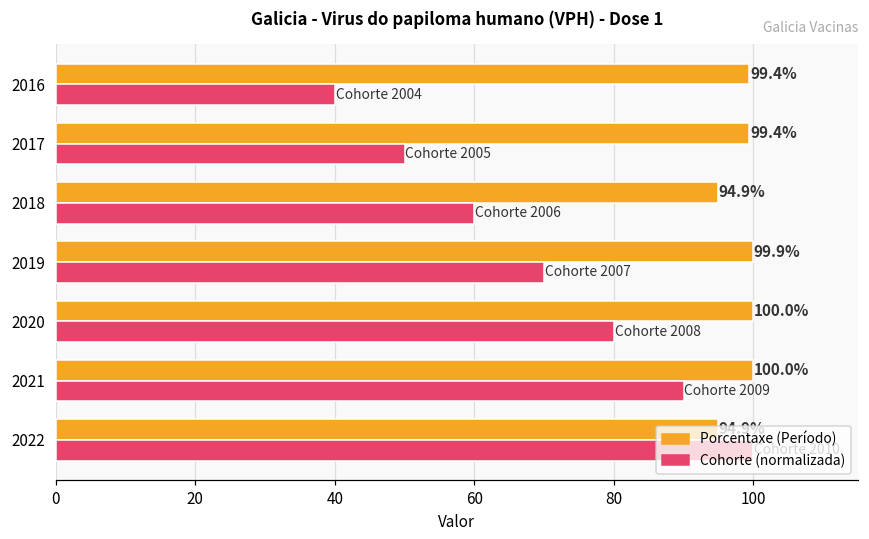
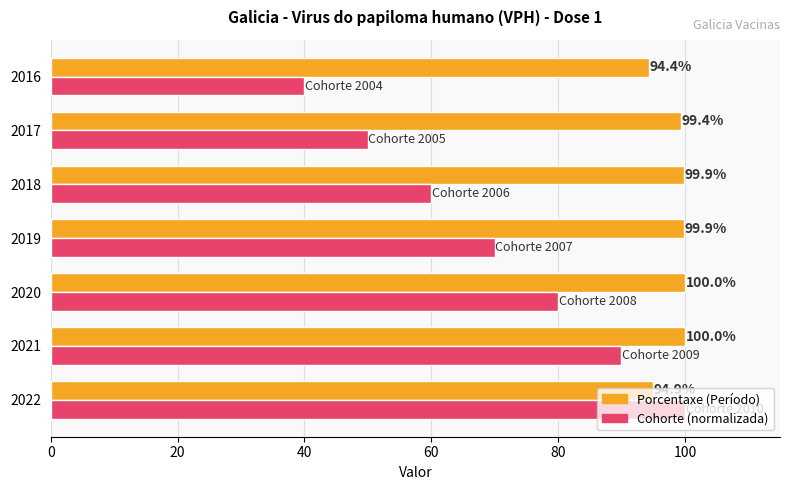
  {
    "Porcentaxe (Período)": {
-     "2016": "99.4%",
+     "2016": "94.4%",
      "2017": "99.4%",
-     "2018": "94.9%",
+     "2018": "99.9%",
      "2019": "99.9%",
      "2020": "100.0%",
      "2021": "100.0%"
    }
  }
